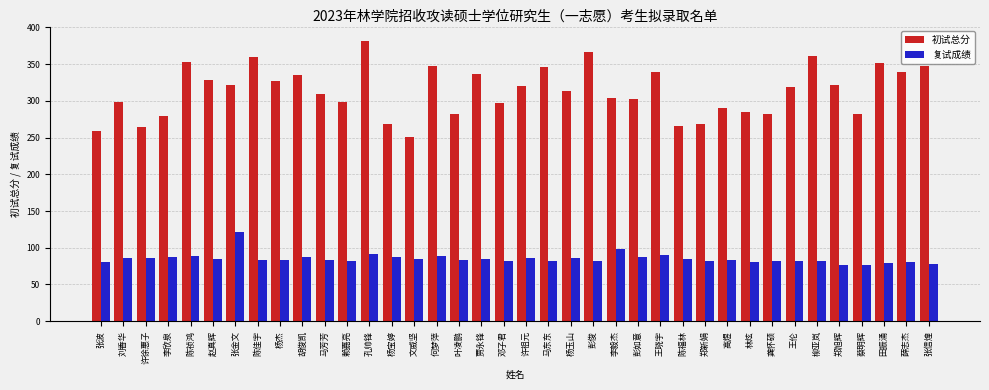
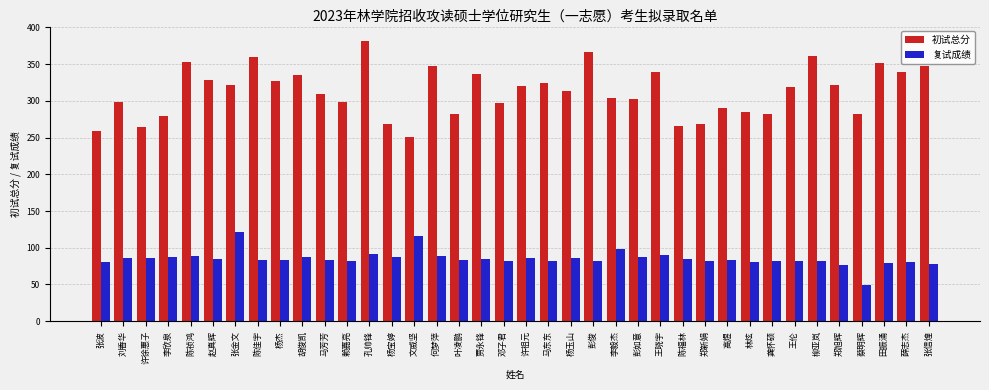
  {
    "初试总分": {
      "张波": 260,
      "刘香华": 300,
      "许徐惠子": 260,
      "李欣泉": 280,
      "陈祯鸿": 350,
      "赵真辉": 330,
      "张金文": 320,
      "陈佳宇": 360,
      "杨杰": 330,
      "胡俊凯": 340,
      "马芳芳": 310,
      "赖嘉亮": 300,
      "孔帅锋": 380,
      "杨宝婷": 270,
      "文威坚": 250,
      "何梦萍": 350,
      "叶凌鹏": 280,
      "贾永锋": 340,
      "邓子君": 300,
      "许祖元": 320,
-     "马东东": 350,
+     "马东东": 320,
      "杨玉山": 310,
      "彭俊": 370,
      "李毅杰": 300,
      "彭如意": 300,
      "王晓宇": 340,
      "陈福林": 270,
      "郑新娟": 270,
      "高煜": 290,
      "林炫": 290,
      "龚怀硕": 280,
      "王伦": 320,
      "柳亚岚": 360,
      "郑旭辉": 320,
      "蔡明辉": 280,
      "田振涌": 350,
      "薛志杰": 340,
      "张信煌": 350
    },
    "复试成绩": {
      "张波": 80,
      "刘香华": 90,
      "许徐惠子": 90,
      "李欣泉": 90,
      "陈祯鸿": 90,
      "赵真辉": 80,
      "张金文": 120,
      "陈佳宇": 80,
      "杨杰": 80,
      "胡俊凯": 90,
      "马芳芳": 80,
      "赖嘉亮": 80,
      "孔帅锋": 90,
      "杨宝婷": 90,
-     "文威坚": 80,
+     "文威坚": 120,
      "何梦萍": 90,
      "叶凌鹏": 80,
      "贾永锋": 80,
      "邓子君": 80,
      "许祖元": 90,
      "马东东": 80,
      "杨玉山": 90,
      "彭俊": 80,
      "李毅杰": 100,
      "彭如意": 90,
      "王晓宇": 90,
      "陈福林": 90,
      "郑新娟": 80,
      "高煜": 80,
      "林炫": 80,
      "龚怀硕": 80,
      "王伦": 80,
      "柳亚岚": 80,
      "郑旭辉": 80,
-     "蔡明辉": 80,
+     "蔡明辉": 50,
      "田振涌": 80,
      "薛志杰": 80,
      "张信煌": 80
    }
  }
